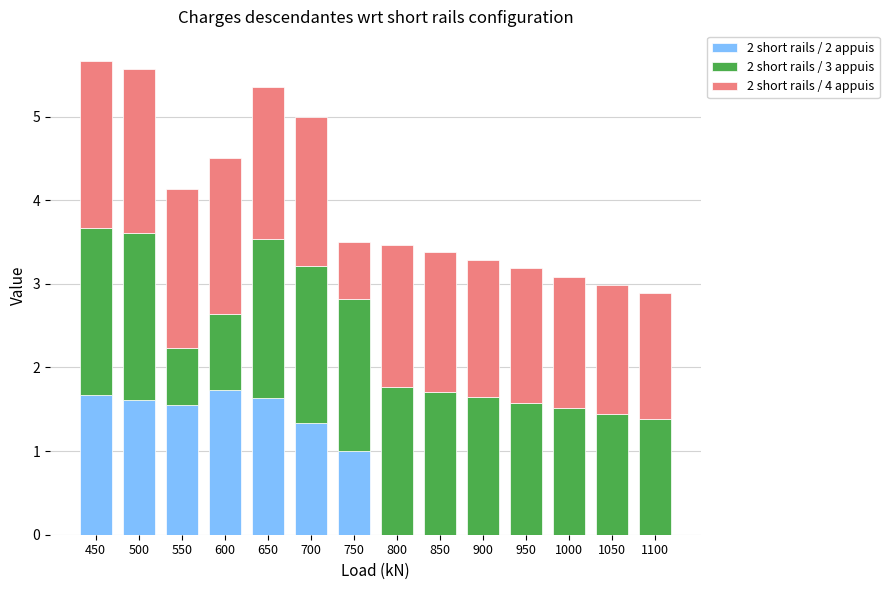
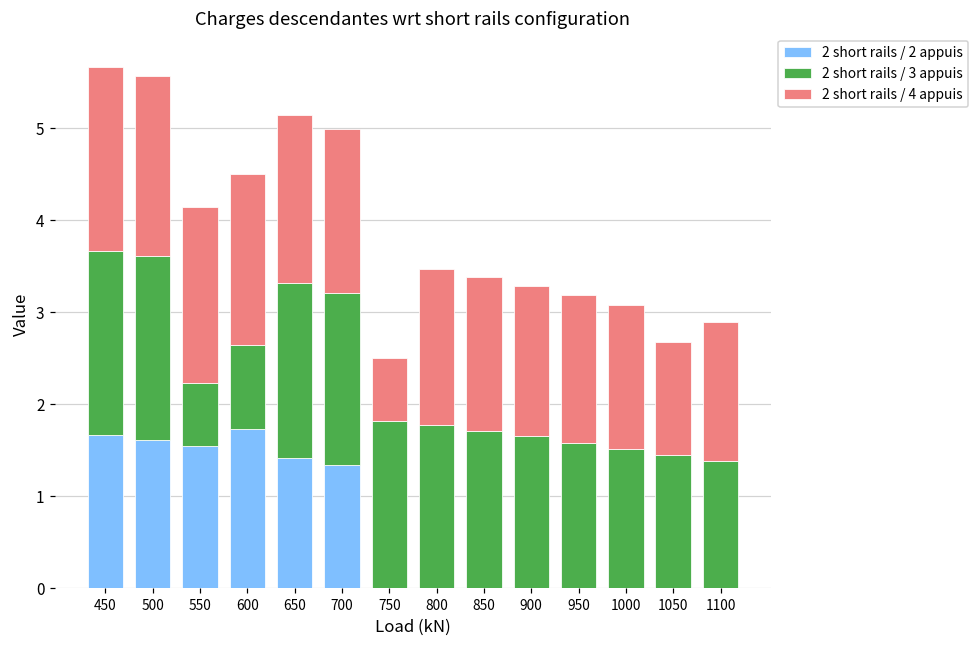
  {
    "2 short rails / 2 appuis": {
      "450": 1.7,
      "500": 1.6,
      "550": 1.6,
      "600": 1.7,
-     "650": 1.6,
+     "650": 1.4,
      "700": 1.3,
-     "750": 1,
+     "750": 0,
      "800": 0.0,
      "850": 0.0,
      "900": 0.0,
      "950": 0.0,
      "1000": 0.0,
      "1050": 0.0,
      "1100": 0.0
    },
    "2 short rails / 3 appuis": {
      "450": 2.0,
      "500": 2.0,
      "550": 0.7,
      "600": 0.9,
      "650": 1.9,
      "700": 1.9,
      "750": 1.8,
      "800": 1.8,
      "850": 1.7,
      "900": 1.7,
      "950": 1.6,
      "1000": 1.5,
      "1050": 1.4,
      "1100": 1.4
    },
    "2 short rails / 4 appuis": {
      "450": 2.0,
      "500": 2.0,
      "550": 1.9,
      "600": 1.9,
      "650": 1.8,
      "700": 1.8,
      "750": 0.7,
      "800": 1.7,
      "850": 1.7,
      "900": 1.6,
      "950": 1.6,
      "1000": 1.6,
-     "1050": 1.5,
+     "1050": 1.2,
      "1100": 1.5
    }
  }
